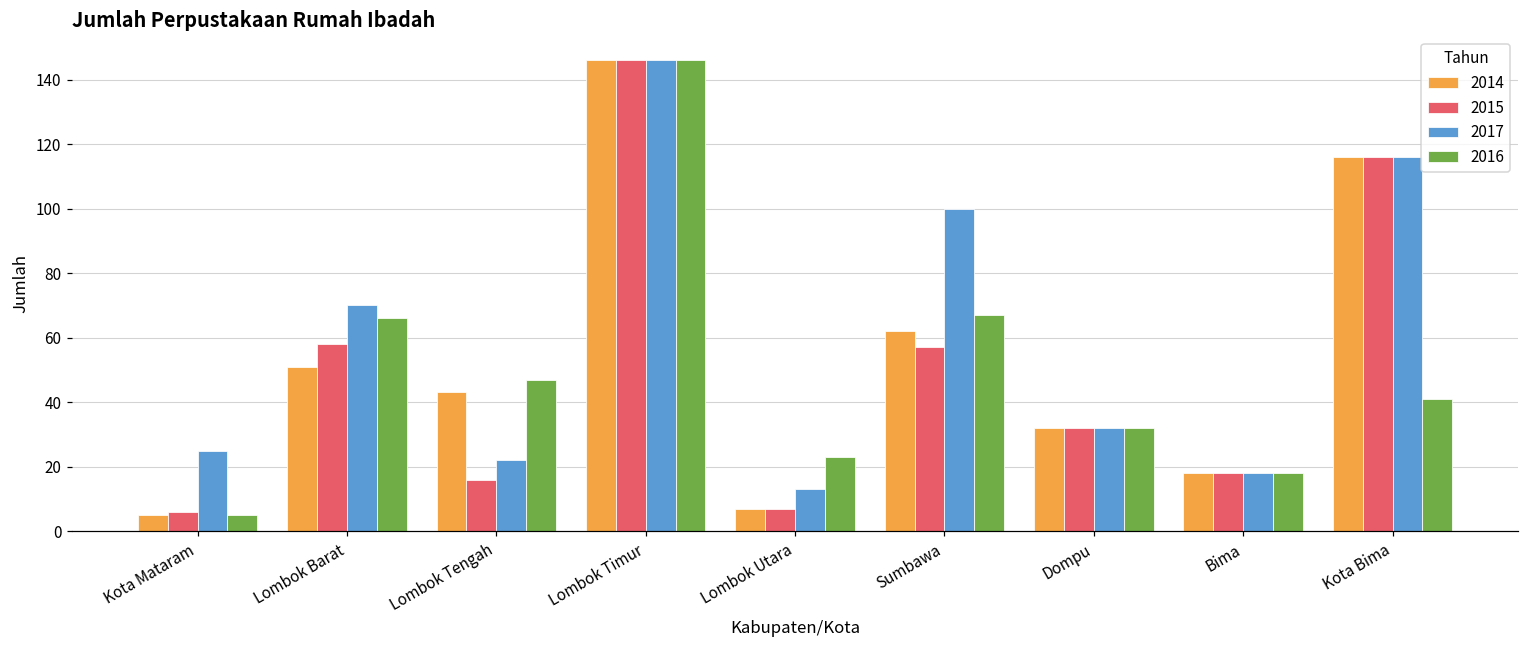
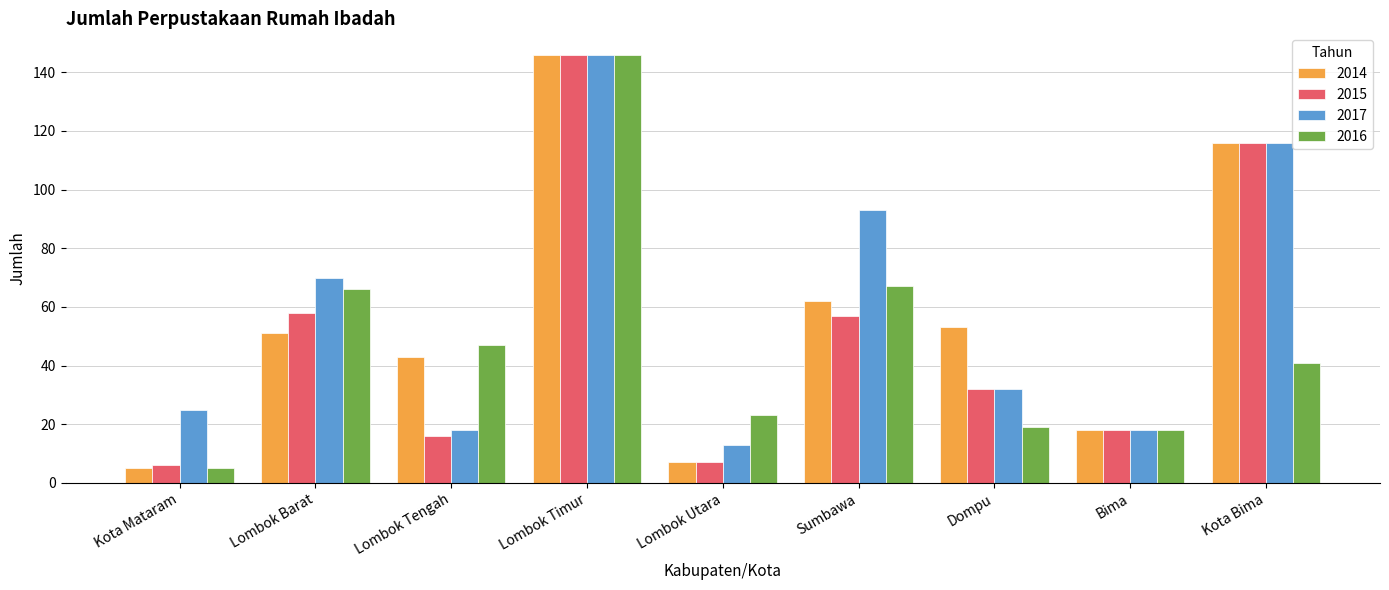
  {
    "2014": {
      "Kota Mataram": 5,
      "Lombok Barat": 51,
      "Lombok Tengah": 43,
      "Lombok Timur": 146,
      "Lombok Utara": 7,
      "Sumbawa": 62,
-     "Dompu": 32,
+     "Dompu": 53,
      "Bima": 18,
      "Kota Bima": 116
    },
    "2015": {
      "Kota Mataram": 6,
      "Lombok Barat": 58,
      "Lombok Tengah": 16,
      "Lombok Timur": 146,
      "Lombok Utara": 7,
      "Sumbawa": 57,
      "Dompu": 32,
      "Bima": 18,
      "Kota Bima": 116
    },
    "2017": {
      "Kota Mataram": 25,
      "Lombok Barat": 70,
-     "Lombok Tengah": 22,
+     "Lombok Tengah": 18,
      "Lombok Timur": 146,
      "Lombok Utara": 13,
-     "Sumbawa": 100,
+     "Sumbawa": 93,
      "Dompu": 32,
      "Bima": 18,
      "Kota Bima": 116
    },
    "2016": {
      "Kota Mataram": 5,
      "Lombok Barat": 66,
      "Lombok Tengah": 47,
      "Lombok Timur": 146,
      "Lombok Utara": 23,
      "Sumbawa": 67,
-     "Dompu": 32,
+     "Dompu": 19,
      "Bima": 18,
      "Kota Bima": 41
    }
  }
